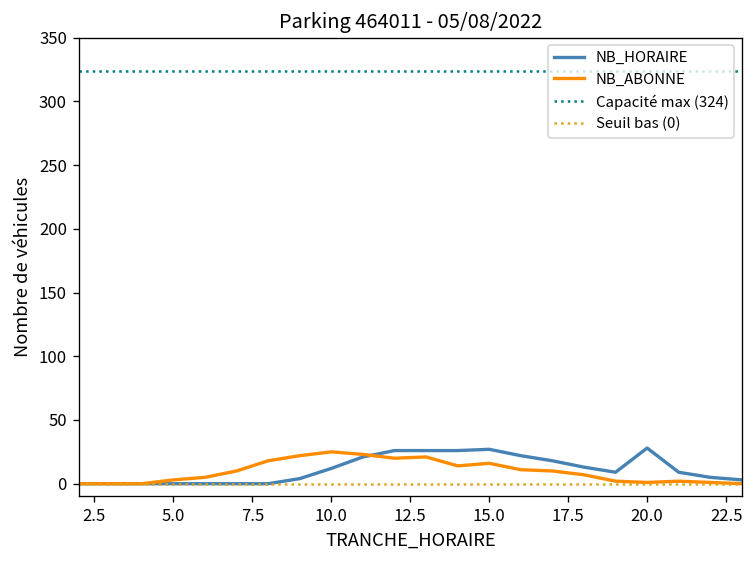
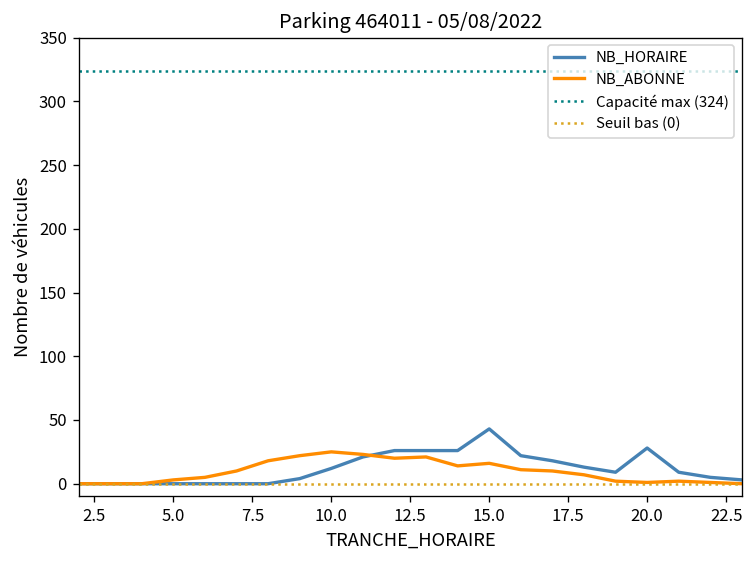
  {
    "NB_HORAIRE": {
      "10.0": 12,
-     "15.0": 27,
+     "15.0": 43,
      "20.0": 28
    },
    "Capacité max (324)": {
      "5.0": 324,
      "10.0": 324,
      "15.0": 324
    }
  }
